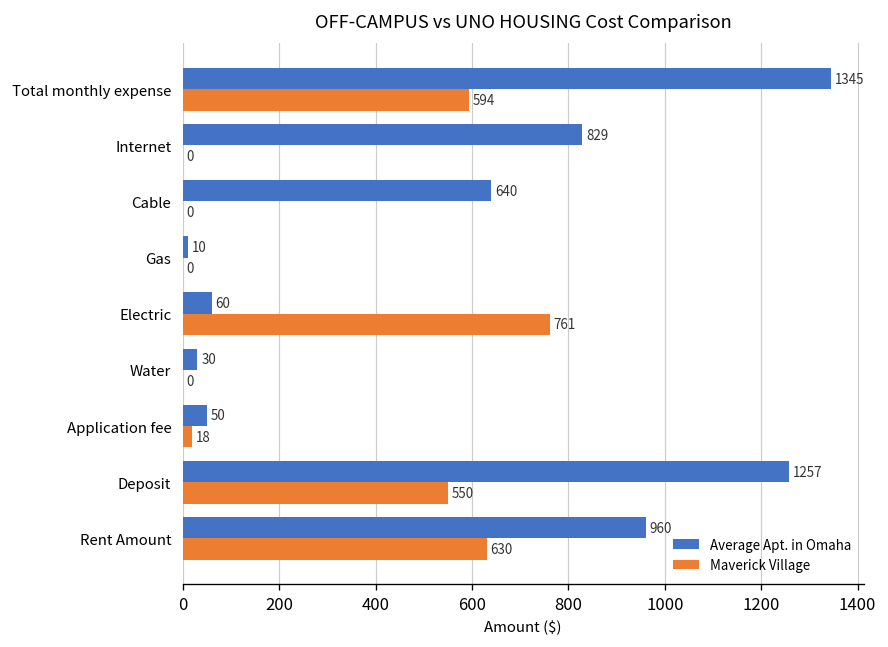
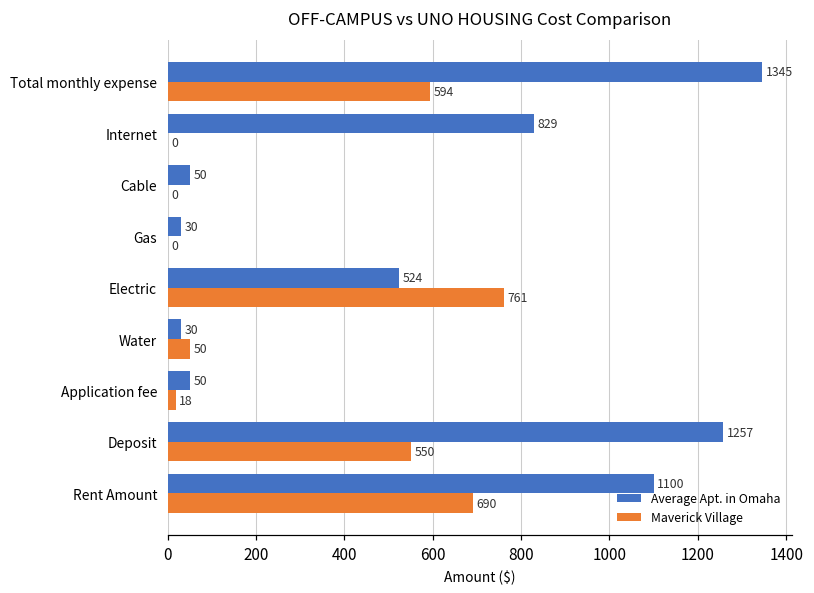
  {
    "Average Apt. in Omaha": {
      "Total monthly expense": 1345,
      "Internet": 829,
-     "Cable": 640,
-     "Gas": 10,
-     "Electric": 60,
+     "Cable": 50,
+     "Gas": 30,
+     "Electric": 524,
      "Water": 30,
      "Application fee": 50,
      "Deposit": 1257,
-     "Rent Amount": 960
+     "Rent Amount": 1100
    },
    "Maverick Village": {
      "Total monthly expense": 594,
      "Internet": 0,
      "Cable": 0,
      "Gas": 0,
      "Electric": 761,
-     "Water": 0,
+     "Water": 50,
      "Application fee": 18,
      "Deposit": 550,
-     "Rent Amount": 630
+     "Rent Amount": 690
    }
  }
